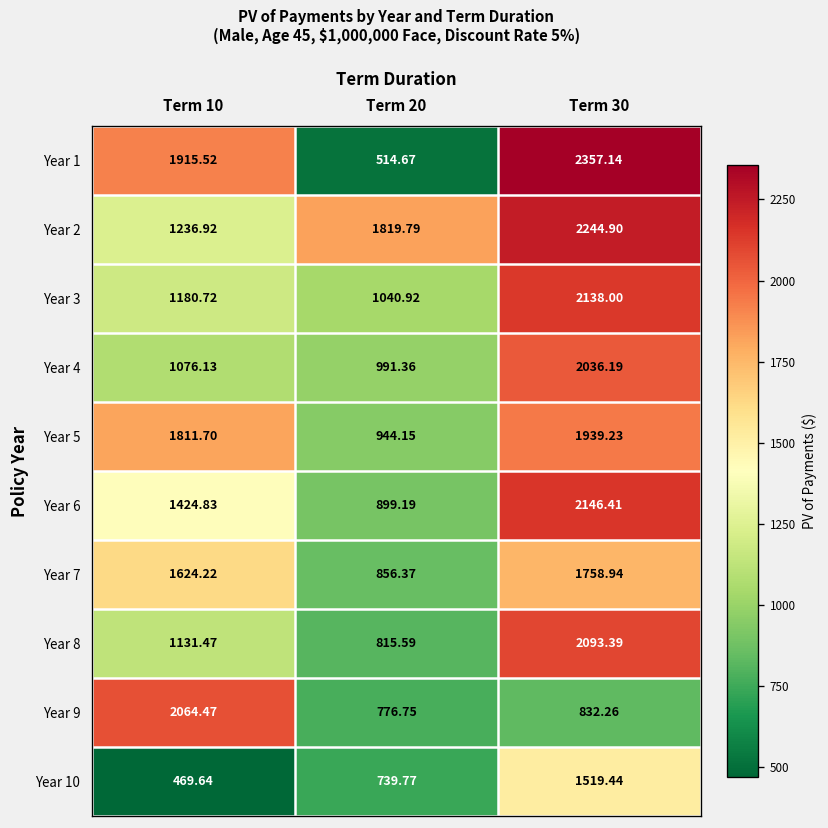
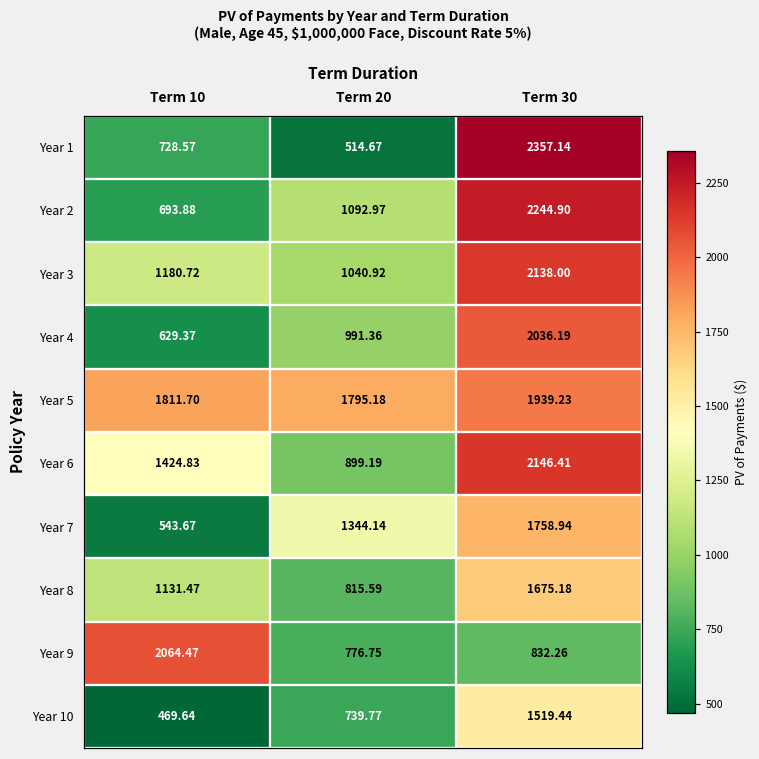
  {
    "Year 1": {
-     "Term 10": 1915.52,
+     "Term 10": 728.57,
      "Term 20": 514.67,
      "Term 30": 2357.14
    },
    "Year 2": {
-     "Term 10": 1236.92,
-     "Term 20": 1819.79,
+     "Term 10": 693.88,
+     "Term 20": 1092.97,
      "Term 30": 2244.90
    },
    "Year 3": {
      "Term 10": 1180.72,
      "Term 20": 1040.92,
      "Term 30": 2138.00
    },
    "Year 4": {
-     "Term 10": 1076.13,
+     "Term 10": 629.37,
      "Term 20": 991.36,
      "Term 30": 2036.19
    },
    "Year 5": {
      "Term 10": 1811.70,
-     "Term 20": 944.15,
+     "Term 20": 1795.18,
      "Term 30": 1939.23
    },
    "Year 6": {
      "Term 10": 1424.83,
      "Term 20": 899.19,
      "Term 30": 2146.41
    },
    "Year 7": {
-     "Term 10": 1624.22,
-     "Term 20": 856.37,
+     "Term 10": 543.67,
+     "Term 20": 1344.14,
      "Term 30": 1758.94
    },
    "Year 8": {
      "Term 10": 1131.47,
      "Term 20": 815.59,
-     "Term 30": 2093.39
+     "Term 30": 1675.18
    },
    "Year 9": {
      "Term 10": 2064.47,
      "Term 20": 776.75,
      "Term 30": 832.26
    },
    "Year 10": {
      "Term 10": 469.64,
      "Term 20": 739.77,
      "Term 30": 1519.44
    }
  }
